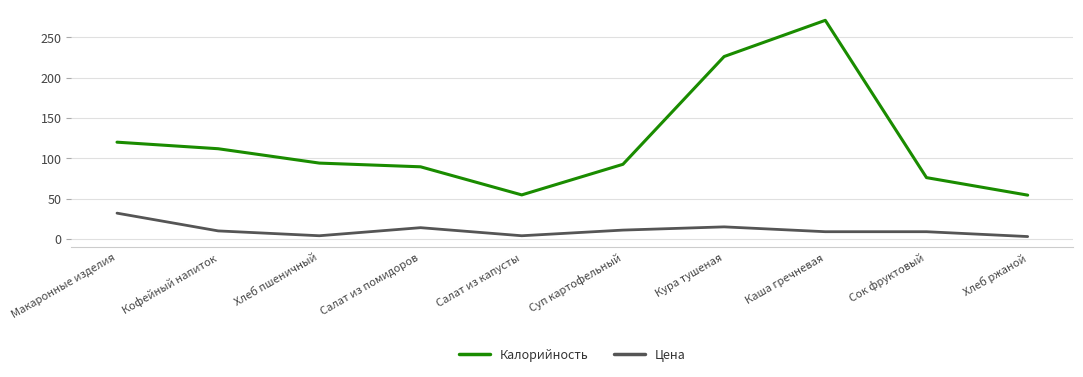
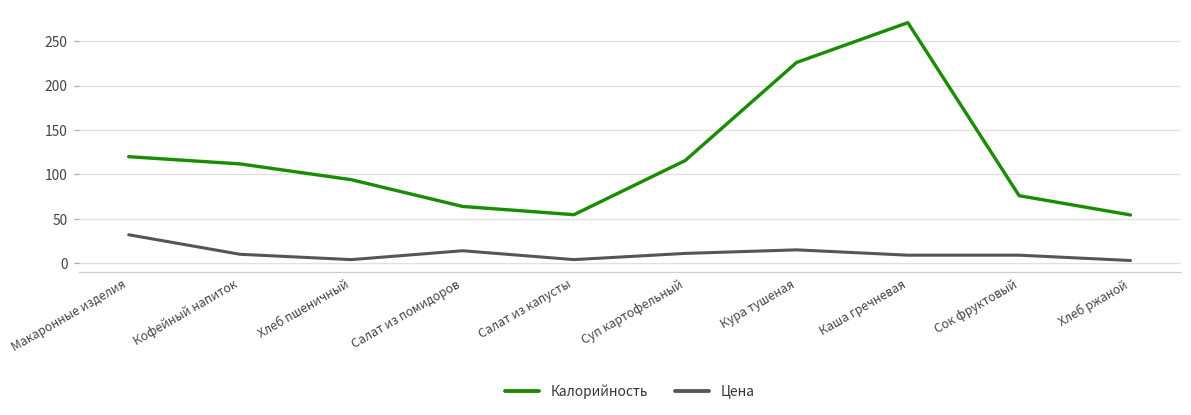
  {
    "Калорийность": {
      "Макаронные изделия": 120,
      "Кофейный напиток": 110,
      "Хлеб пшеничный": 90,
-     "Салат из помидоров": 90,
+     "Салат из помидоров": 60,
      "Салат из капусты": 50,
-     "Суп картофельный": 90,
+     "Суп картофельный": 120,
      "Кура тушеная": 230,
      "Каша гречневая": 270,
      "Сок фруктовый": 80,
      "Хлеб ржаной": 50
    },
    "Цена": {
      "Макаронные изделия": 30,
      "Кофейный напиток": 10,
      "Хлеб пшеничный": 0,
      "Салат из помидоров": 10,
      "Салат из капусты": 0,
      "Суп картофельный": 10,
      "Кура тушеная": 20,
      "Каша гречневая": 10,
      "Сок фруктовый": 10,
      "Хлеб ржаной": 0
    }
  }
